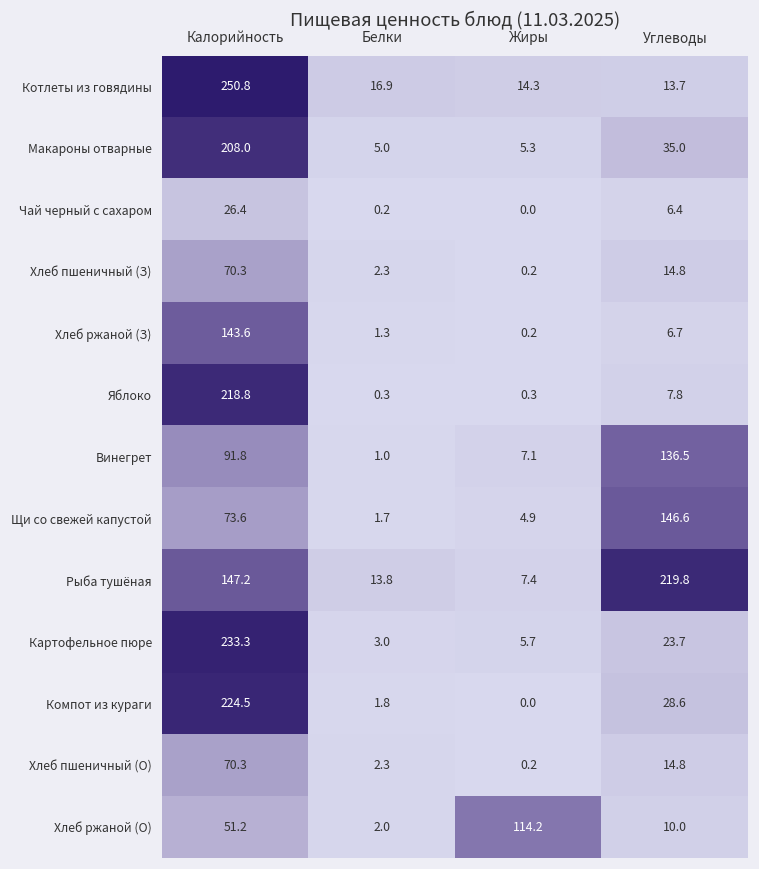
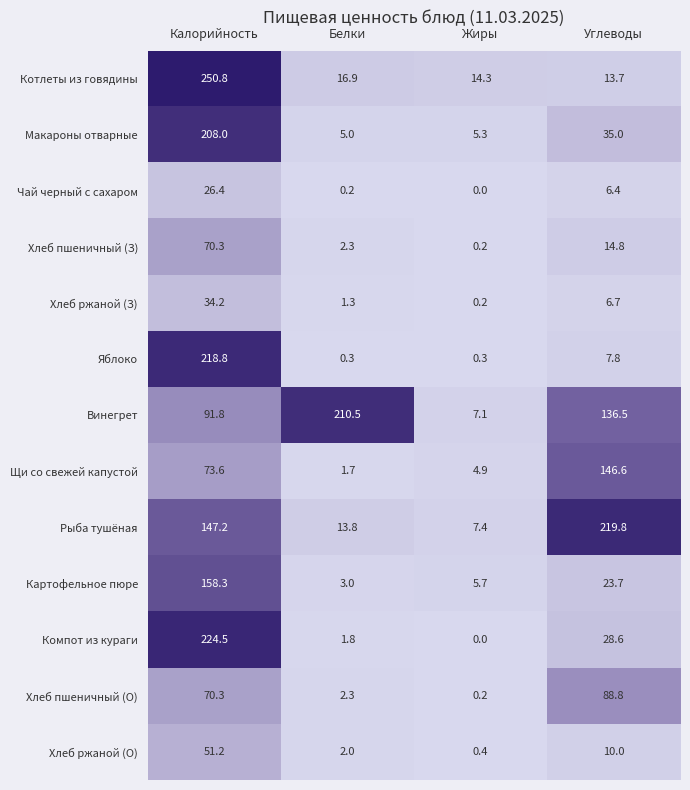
  {
    "Котлеты из говядины": {
      "Калорийность": 250.8,
      "Белки": 16.9,
      "Жиры": 14.3,
      "Углеводы": 13.7
    },
    "Макароны отварные": {
      "Калорийность": 208.0,
      "Белки": 5.0,
      "Жиры": 5.3,
      "Углеводы": 35.0
    },
    "Чай черный с сахаром": {
      "Калорийность": 26.4,
      "Белки": 0.2,
      "Жиры": 0.0,
      "Углеводы": 6.4
    },
    "Хлеб пшеничный (З)": {
      "Калорийность": 70.3,
      "Белки": 2.3,
      "Жиры": 0.2,
      "Углеводы": 14.8
    },
    "Хлеб ржаной (З)": {
-     "Калорийность": 143.6,
+     "Калорийность": 34.2,
      "Белки": 1.3,
      "Жиры": 0.2,
      "Углеводы": 6.7
    },
    "Яблоко": {
      "Калорийность": 218.8,
      "Белки": 0.3,
      "Жиры": 0.3,
      "Углеводы": 7.8
    },
    "Винегрет": {
      "Калорийность": 91.8,
-     "Белки": 1.0,
+     "Белки": 210.5,
      "Жиры": 7.1,
      "Углеводы": 136.5
    },
    "Щи со свежей капустой": {
      "Калорийность": 73.6,
      "Белки": 1.7,
      "Жиры": 4.9,
      "Углеводы": 146.6
    },
    "Рыба тушёная": {
      "Калорийность": 147.2,
      "Белки": 13.8,
      "Жиры": 7.4,
      "Углеводы": 219.8
    },
    "Картофельное пюре": {
-     "Калорийность": 233.3,
+     "Калорийность": 158.3,
      "Белки": 3.0,
      "Жиры": 5.7,
      "Углеводы": 23.7
    },
    "Компот из кураги": {
      "Калорийность": 224.5,
      "Белки": 1.8,
      "Жиры": 0.0,
      "Углеводы": 28.6
    },
    "Хлеб пшеничный (О)": {
      "Калорийность": 70.3,
      "Белки": 2.3,
      "Жиры": 0.2,
-     "Углеводы": 14.8
+     "Углеводы": 88.8
    },
    "Хлеб ржаной (О)": {
      "Калорийность": 51.2,
      "Белки": 2.0,
-     "Жиры": 114.2,
+     "Жиры": 0.4,
      "Углеводы": 10.0
    }
  }
